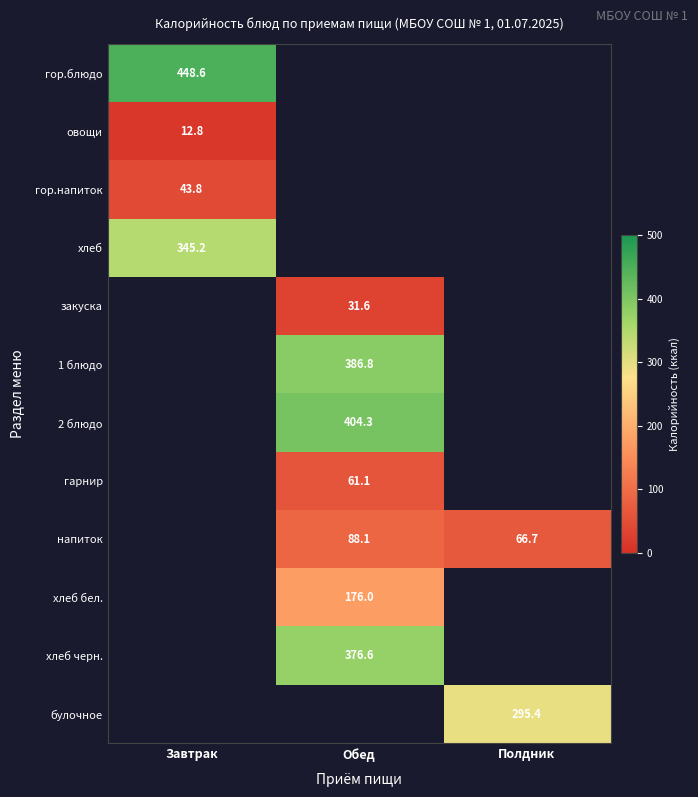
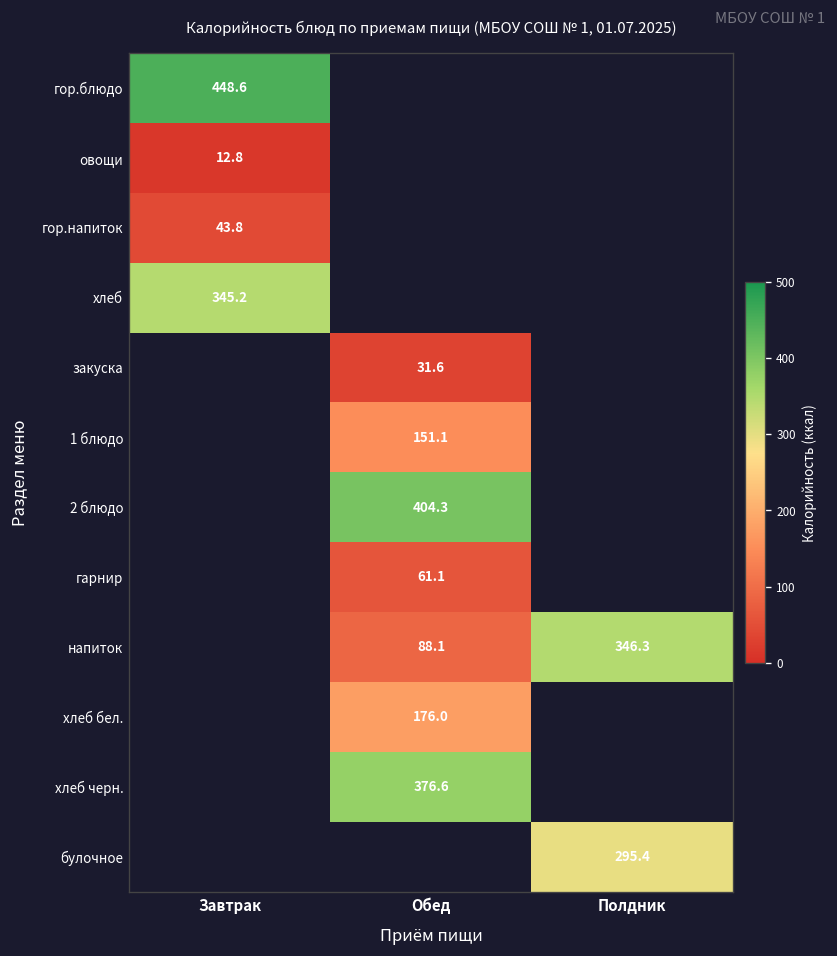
  {
    "гор.блюдо": {
      "Завтрак": 448.6
    },
    "овощи": {
      "Завтрак": 12.8
    },
    "гор.напиток": {
      "Завтрак": 43.8
    },
    "хлеб": {
      "Завтрак": 345.2
    },
    "закуска": {
      "Обед": 31.6
    },
    "1 блюдо": {
-     "Обед": 386.8
+     "Обед": 151.1
    },
    "2 блюдо": {
      "Обед": 404.3
    },
    "гарнир": {
      "Обед": 61.1
    },
    "напиток": {
      "Обед": 88.1,
-     "Полдник": 66.7
+     "Полдник": 346.3
    },
    "хлеб бел.": {
      "Обед": 176.0
    },
    "хлеб черн.": {
      "Обед": 376.6
    },
    "булочное": {
      "Полдник": 295.4
    }
  }
